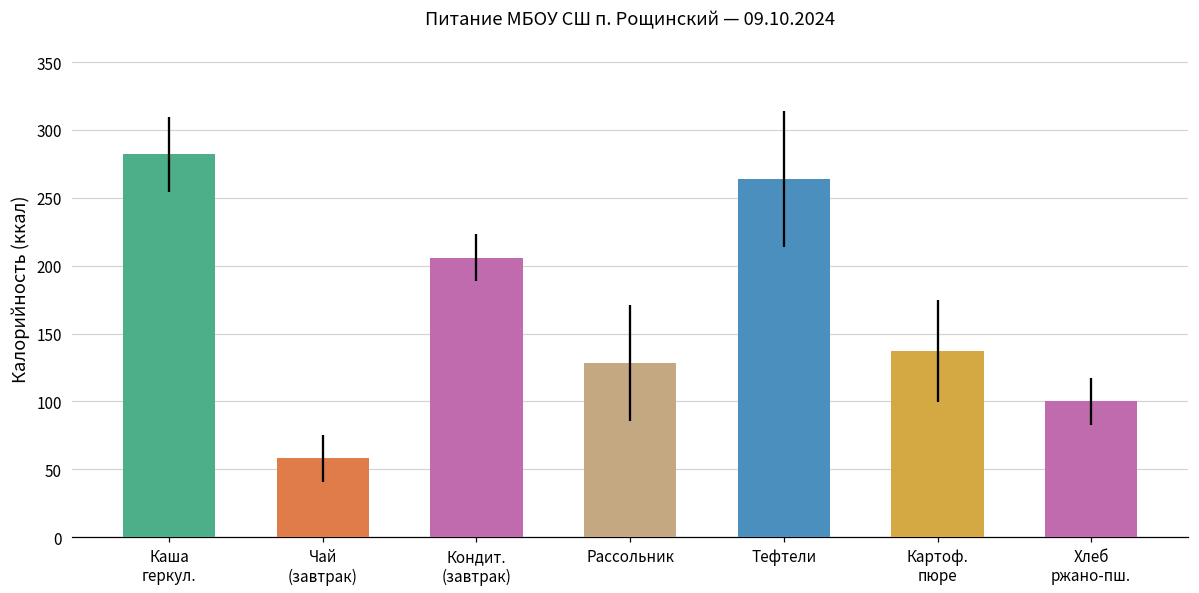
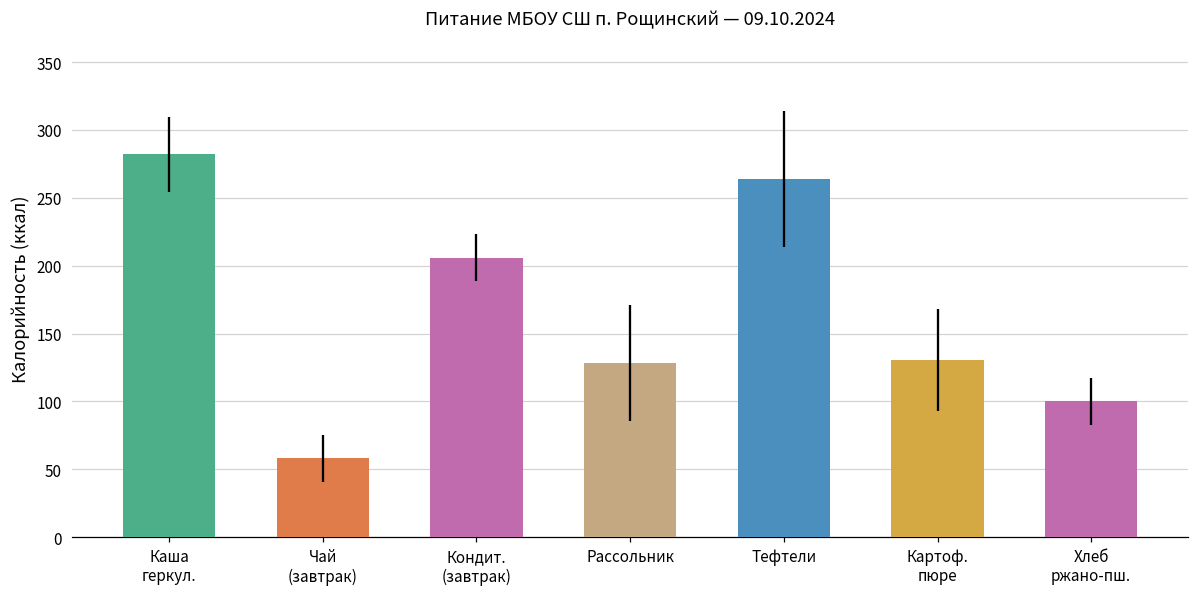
  {
    "Каша геркул.": 282,
    "Чай (завтрак)": 58,
    "Кондит. (завтрак)": 206,
    "Рассольник": 128,
    "Тефтели": 264,
-   "Картоф. пюре": 137,
+   "Картоф. пюре": 130,
    "Хлеб ржано-пш.": 100
  }
